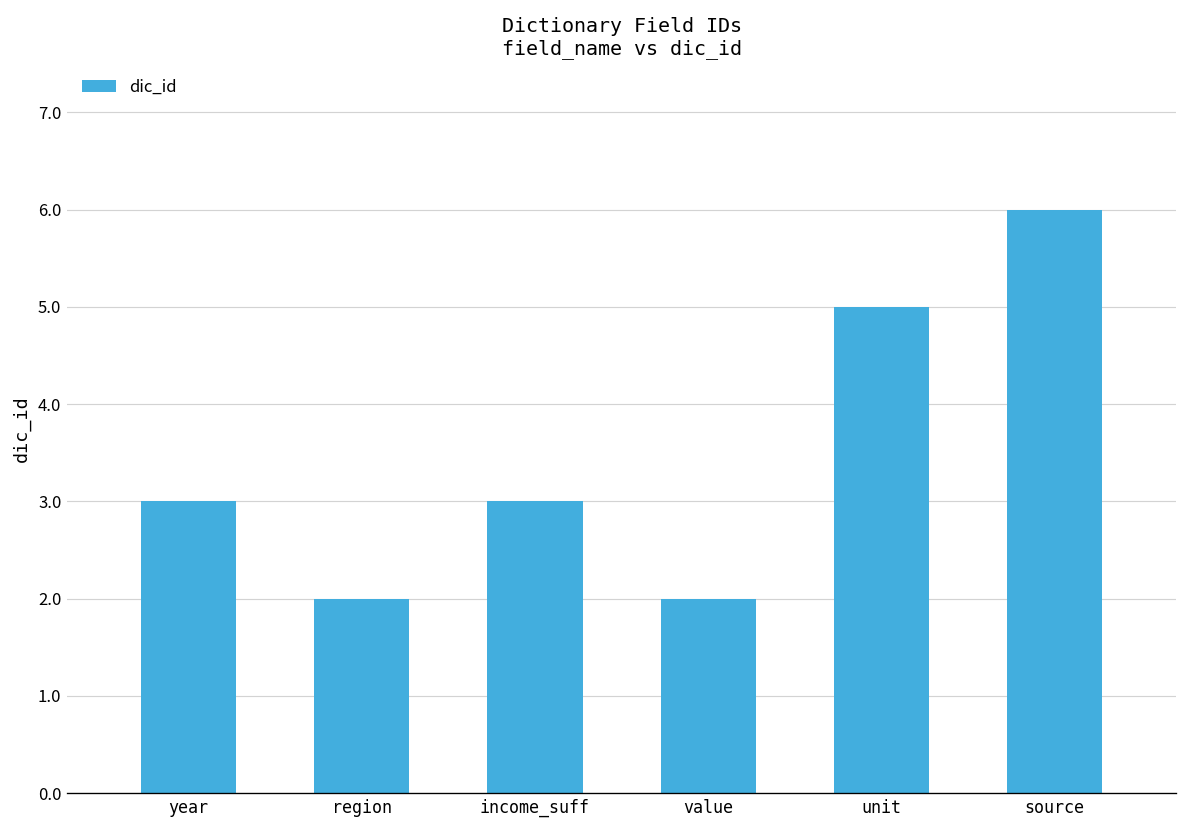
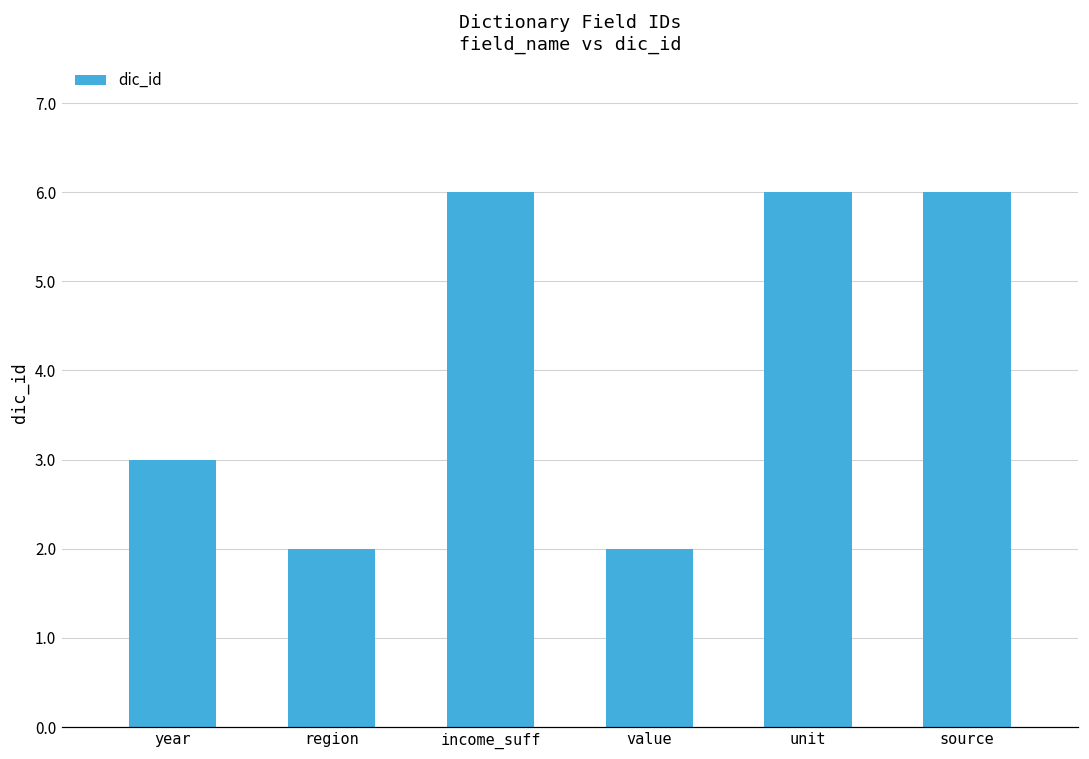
  {
    "year": 3,
    "region": 2,
-   "income_suff": 3,
+   "income_suff": 6,
    "value": 2,
-   "unit": 5,
+   "unit": 6,
    "source": 6
  }
